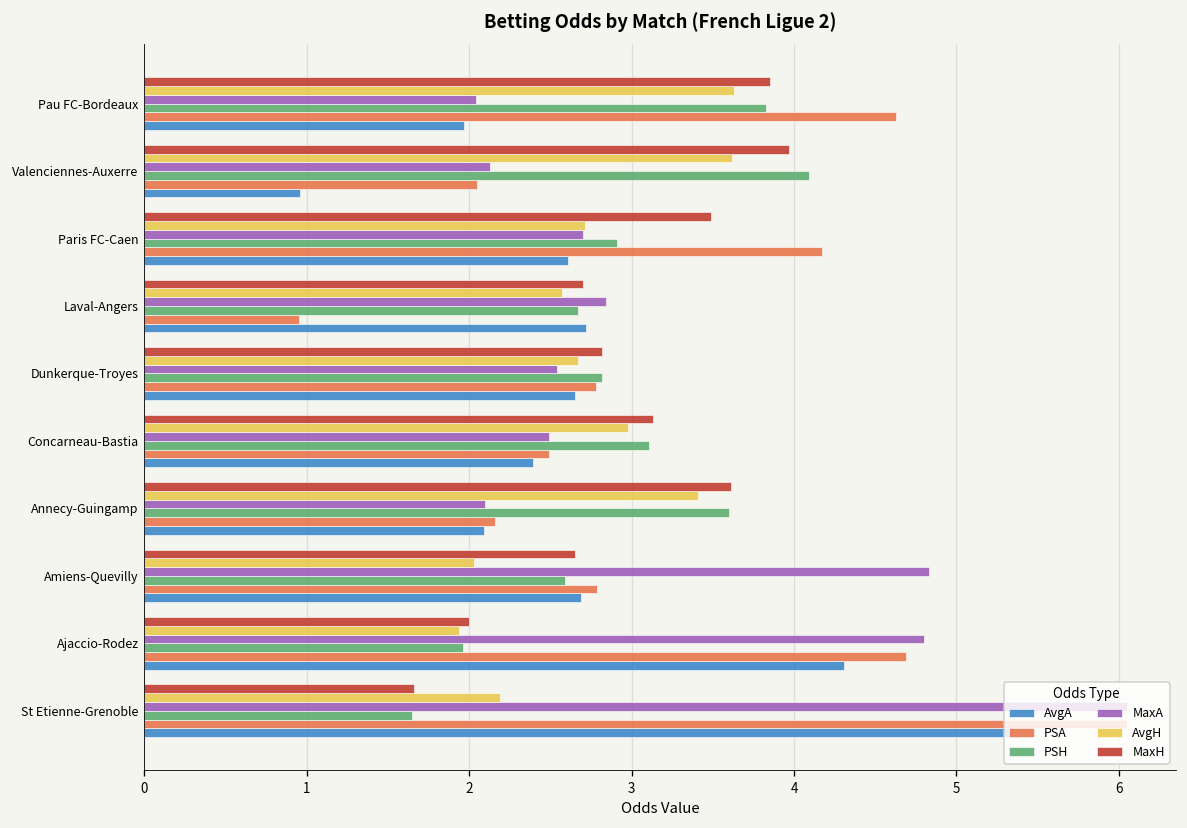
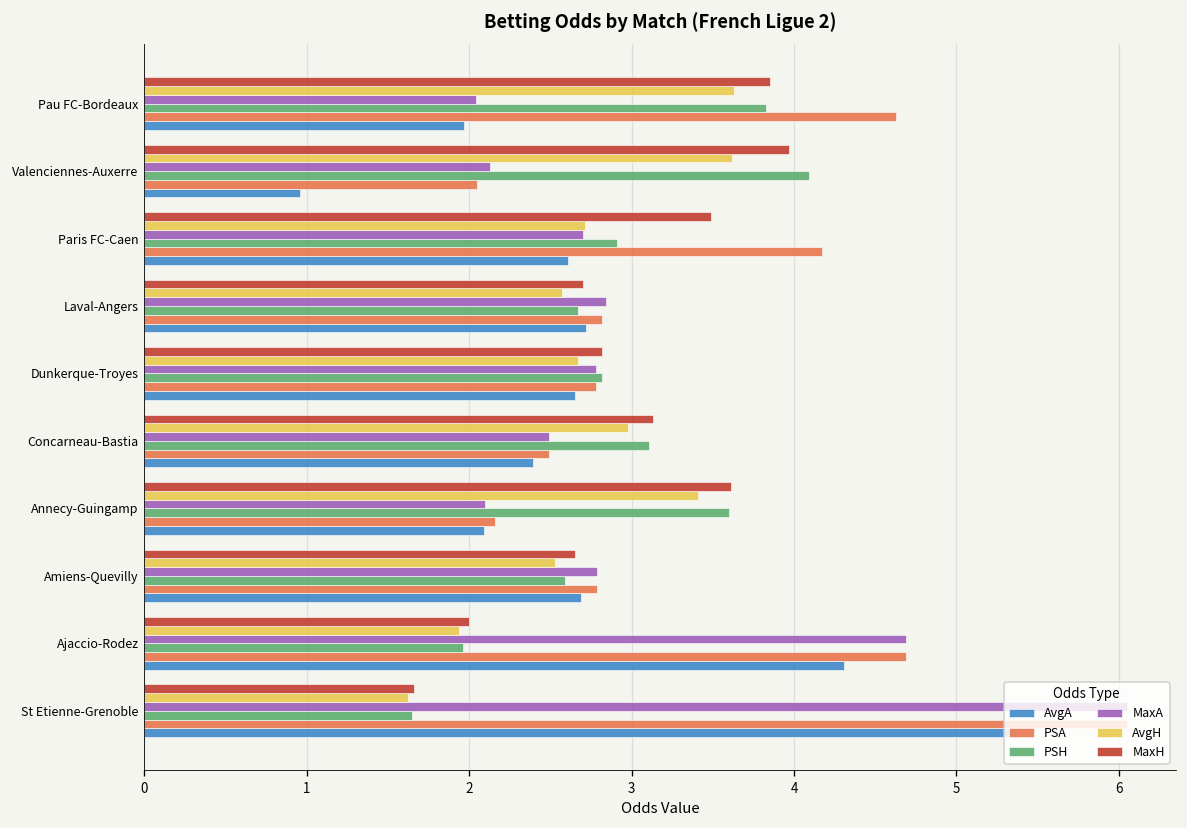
  {
    "AvgA": {
      "Pau FC-Bordeaux": 1.97,
      "Valenciennes-Auxerre": 0.96,
      "Paris FC-Caen": 2.61,
      "Laval-Angers": 2.72,
      "Dunkerque-Troyes": 2.65,
      "Concarneau-Bastia": 2.39,
      "Annecy-Guingamp": 2.09,
      "Amiens-Quevilly": 2.69,
      "Ajaccio-Rodez": 4.31
    },
    "PSA": {
      "Pau FC-Bordeaux": 4.63,
      "Valenciennes-Auxerre": 2.05,
      "Paris FC-Caen": 4.17,
-     "Laval-Angers": 0.95,
+     "Laval-Angers": 2.82,
      "Dunkerque-Troyes": 2.78,
      "Concarneau-Bastia": 2.49,
      "Annecy-Guingamp": 2.16,
      "Amiens-Quevilly": 2.79,
      "Ajaccio-Rodez": 4.69
    },
    "PSH": {
      "Pau FC-Bordeaux": 3.83,
      "Valenciennes-Auxerre": 4.09,
      "Paris FC-Caen": 2.91,
      "Laval-Angers": 2.67,
      "Dunkerque-Troyes": 2.82,
      "Concarneau-Bastia": 3.11,
      "Annecy-Guingamp": 3.60,
      "Amiens-Quevilly": 2.59,
      "Ajaccio-Rodez": 1.96,
      "St Etienne-Grenoble": 1.65
    },
    "MaxA": {
      "Pau FC-Bordeaux": 2.04,
      "Valenciennes-Auxerre": 2.13,
      "Paris FC-Caen": 2.70,
      "Laval-Angers": 2.84,
-     "Dunkerque-Troyes": 2.54,
+     "Dunkerque-Troyes": 2.78,
      "Concarneau-Bastia": 2.49,
      "Annecy-Guingamp": 2.10,
-     "Amiens-Quevilly": 4.83,
-     "Ajaccio-Rodez": 4.80
+     "Amiens-Quevilly": 2.79,
+     "Ajaccio-Rodez": 4.69
    },
    "AvgH": {
      "Pau FC-Bordeaux": 3.63,
      "Valenciennes-Auxerre": 3.62,
      "Paris FC-Caen": 2.71,
      "Laval-Angers": 2.57,
      "Dunkerque-Troyes": 2.67,
      "Concarneau-Bastia": 2.98,
      "Annecy-Guingamp": 3.41,
-     "Amiens-Quevilly": 2.03,
+     "Amiens-Quevilly": 2.53,
      "Ajaccio-Rodez": 1.94,
-     "St Etienne-Grenoble": 2.19
+     "St Etienne-Grenoble": 1.62
    },
    "MaxH": {
      "Pau FC-Bordeaux": 3.85,
      "Valenciennes-Auxerre": 3.97,
      "Paris FC-Caen": 3.49,
      "Laval-Angers": 2.70,
      "Dunkerque-Troyes": 2.82,
      "Concarneau-Bastia": 3.13,
      "Annecy-Guingamp": 3.61,
      "Amiens-Quevilly": 2.65,
      "Ajaccio-Rodez": 2.00,
      "St Etienne-Grenoble": 1.66
    }
  }
